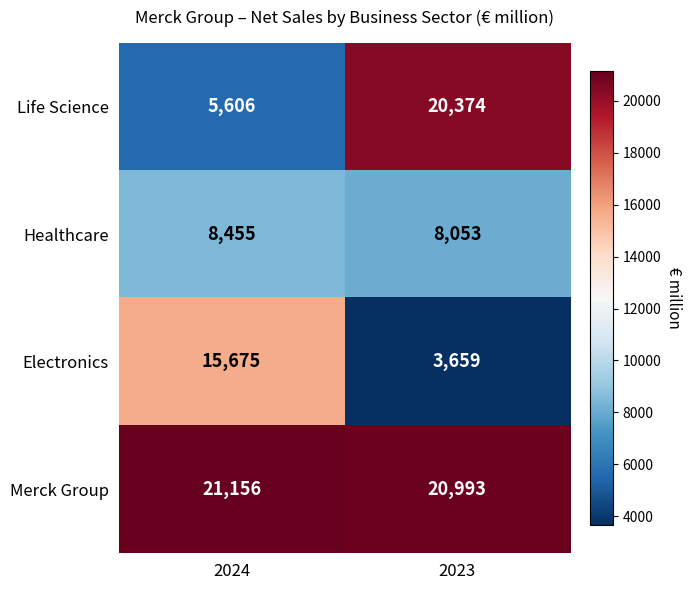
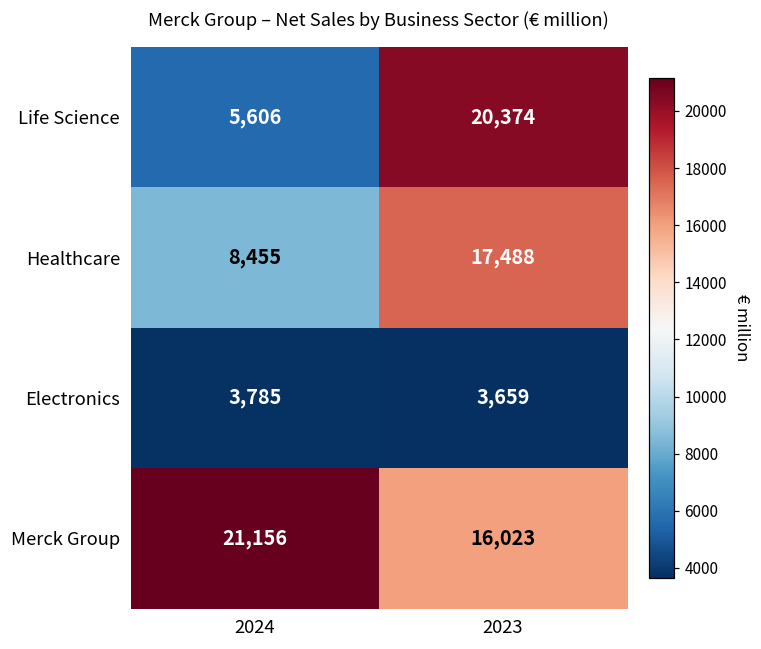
  {
    "Life Science": {
      "2024": "5,606",
      "2023": "20,374"
    },
    "Healthcare": {
      "2024": "8,455",
-     "2023": "8,053"
+     "2023": "17,488"
    },
    "Electronics": {
-     "2024": "15,675",
+     "2024": "3,785",
      "2023": "3,659"
    },
    "Merck Group": {
      "2024": "21,156",
-     "2023": "20,993"
+     "2023": "16,023"
    }
  }
